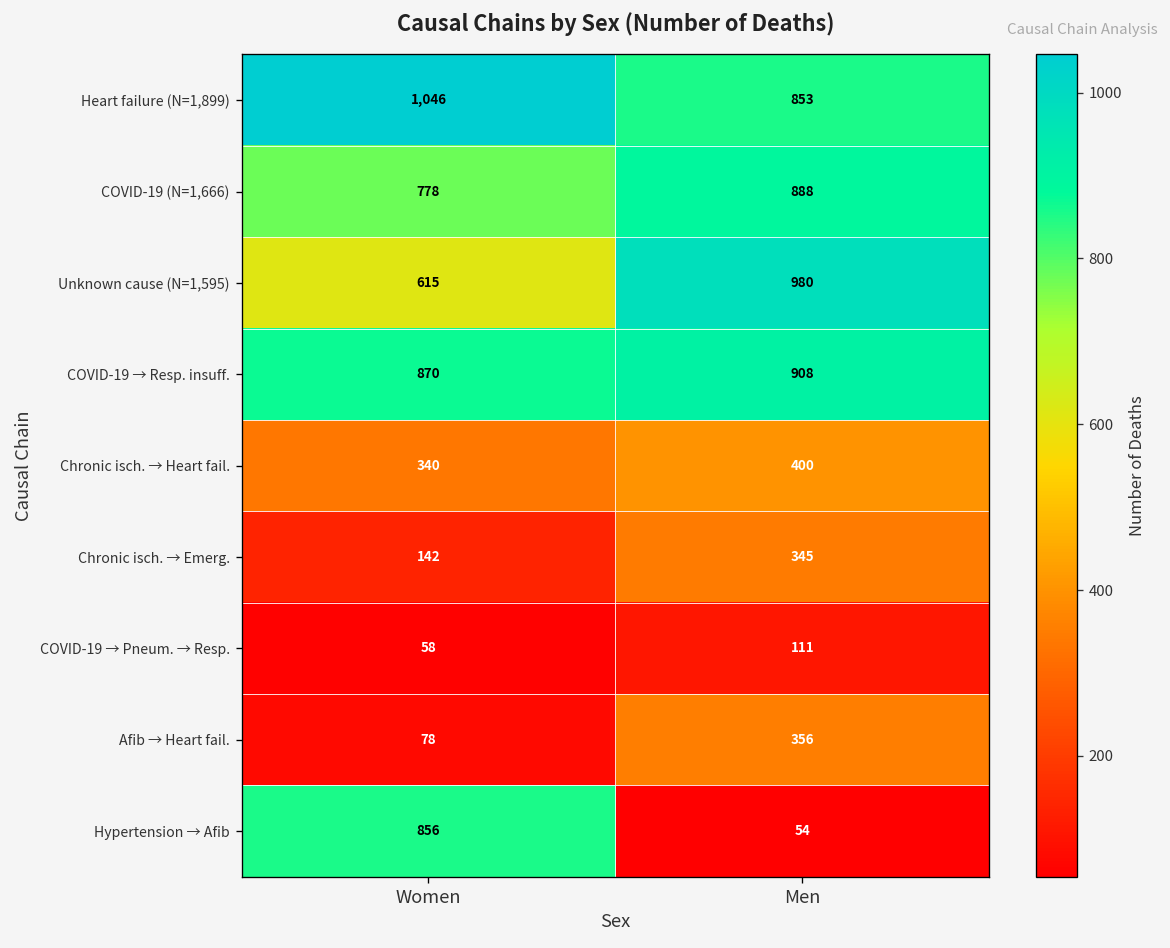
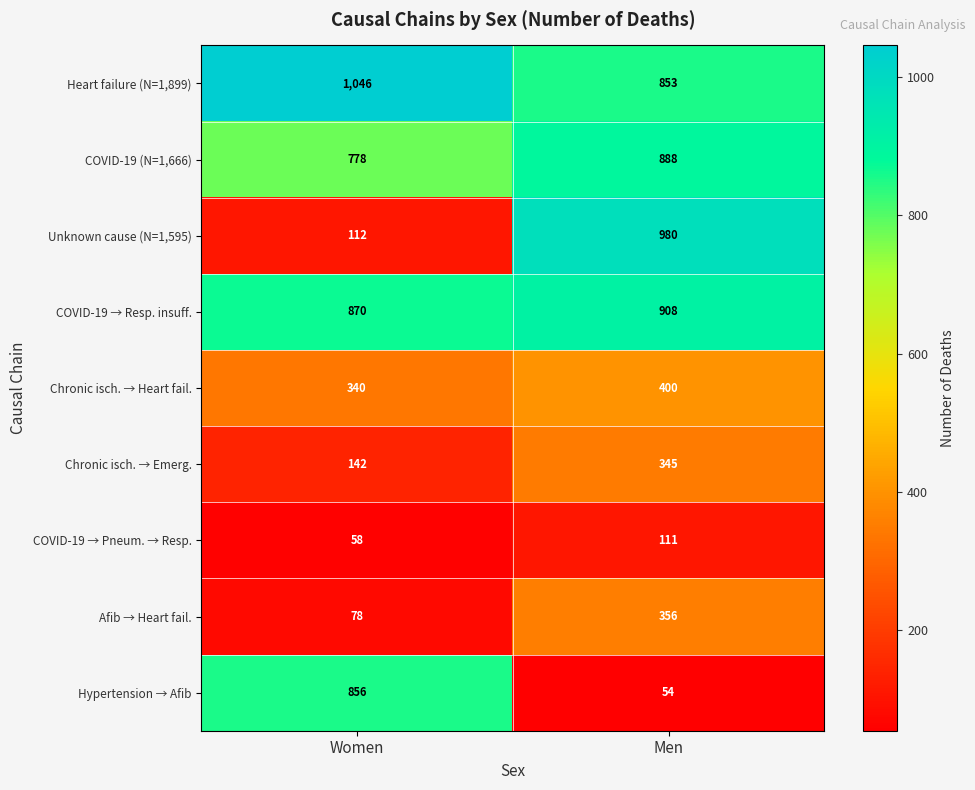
  {
    "Heart failure (N=1,899)": {
      "Women": "1,046",
      "Men": "853"
    },
    "COVID-19 (N=1,666)": {
      "Women": "778",
      "Men": "888"
    },
    "Unknown cause (N=1,595)": {
-     "Women": "615",
+     "Women": "112",
      "Men": "980"
    },
    "COVID-19 → Resp. insuff.": {
      "Women": "870",
      "Men": "908"
    },
    "Chronic isch. → Heart fail.": {
      "Women": "340",
      "Men": "400"
    },
    "Chronic isch. → Emerg.": {
      "Women": "142",
      "Men": "345"
    },
    "COVID-19 → Pneum. → Resp.": {
      "Women": "58",
      "Men": "111"
    },
    "Afib → Heart fail.": {
      "Women": "78",
      "Men": "356"
    },
    "Hypertension → Afib": {
      "Women": "856",
      "Men": "54"
    }
  }
